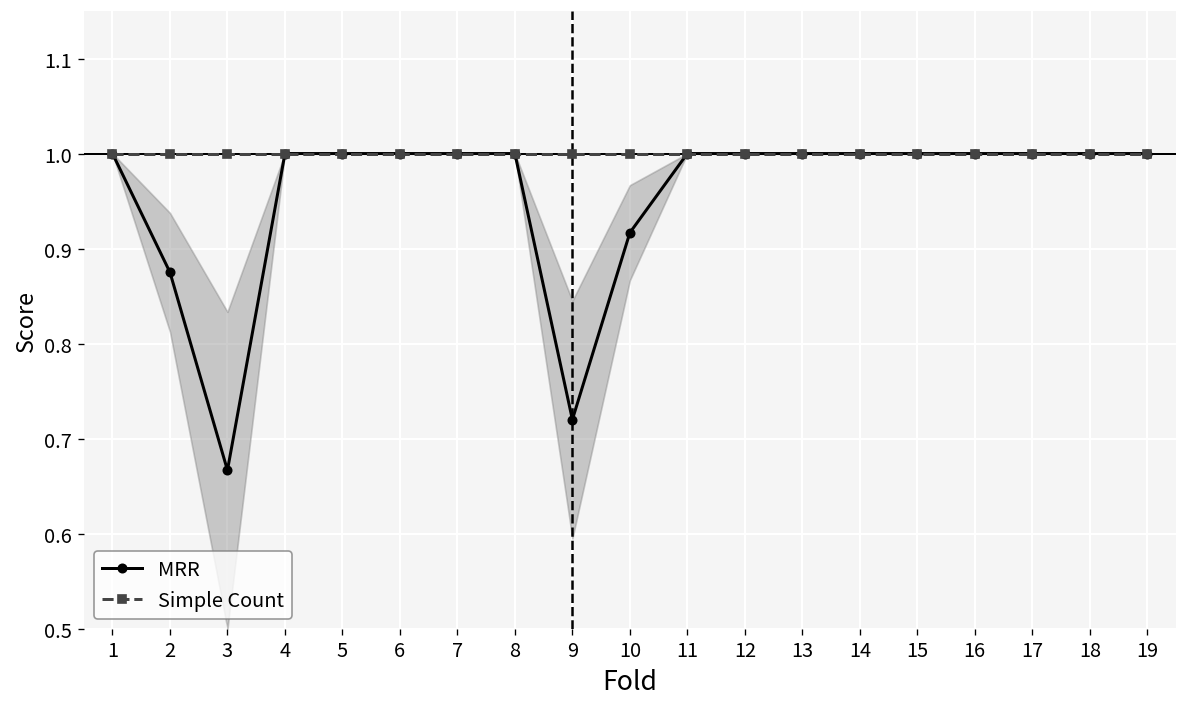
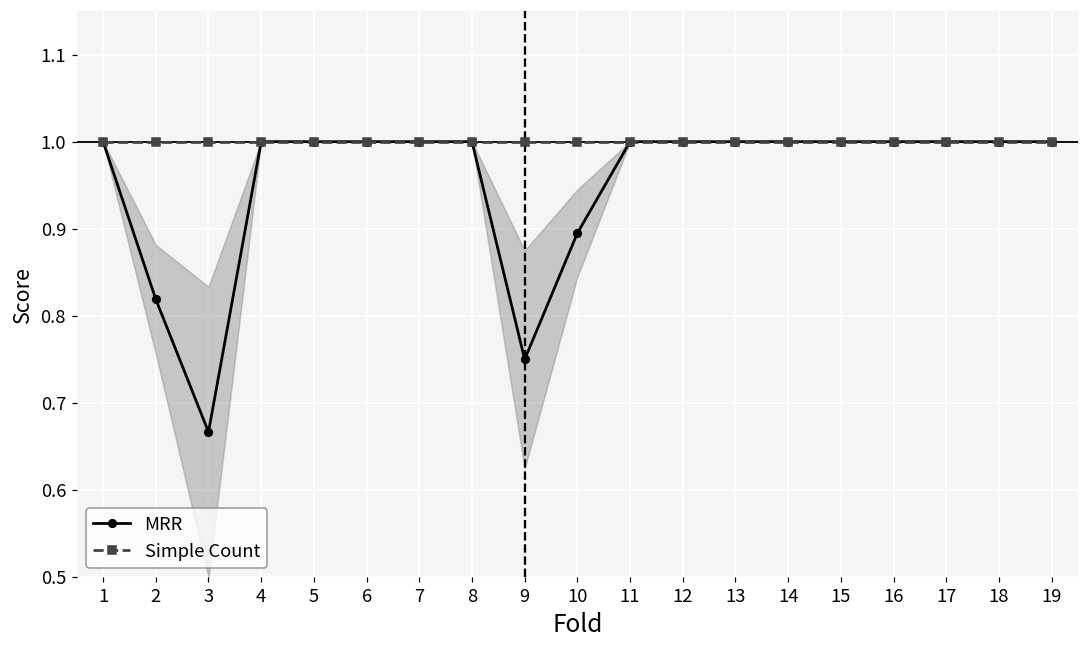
  {
    "MRR": {
-     "2": 0.88,
+     "2": 0.82,
      "3": 0.67,
-     "9": 0.72,
-     "10": 0.92
+     "9": 0.75,
+     "10": 0.90
    },
    "Simple Count": {
      "2": 1.00,
      "3": 1.00,
      "9": 1.00,
      "10": 1.00
    }
  }
